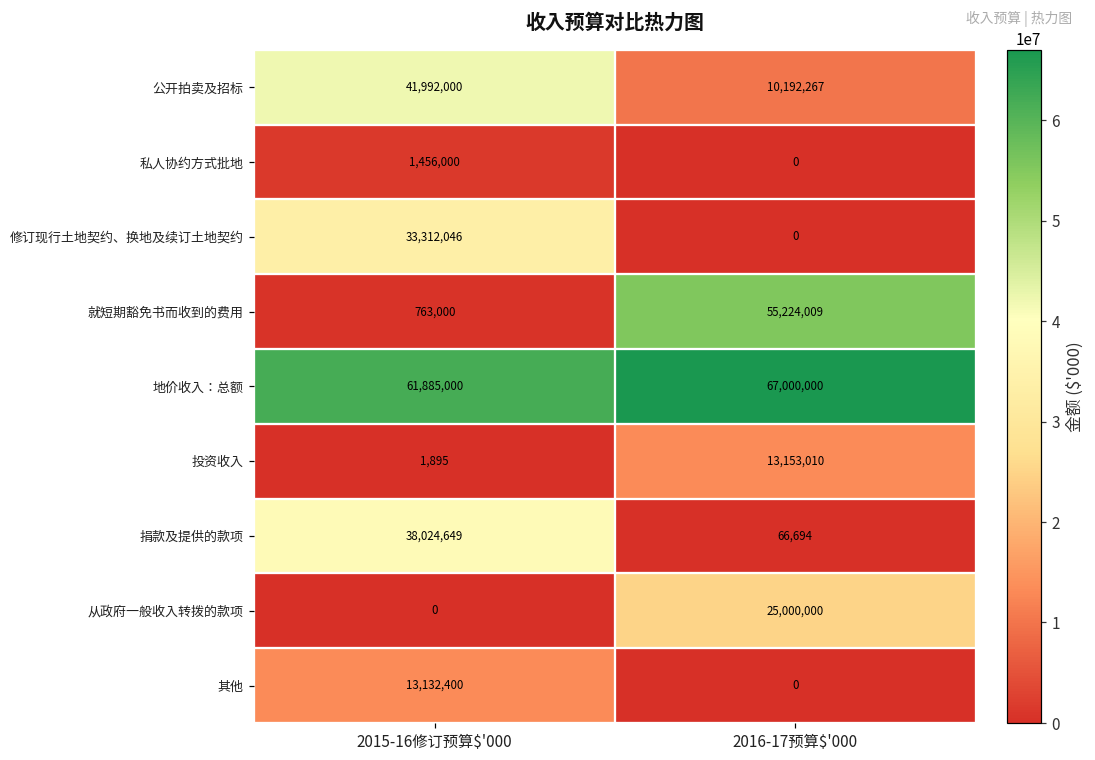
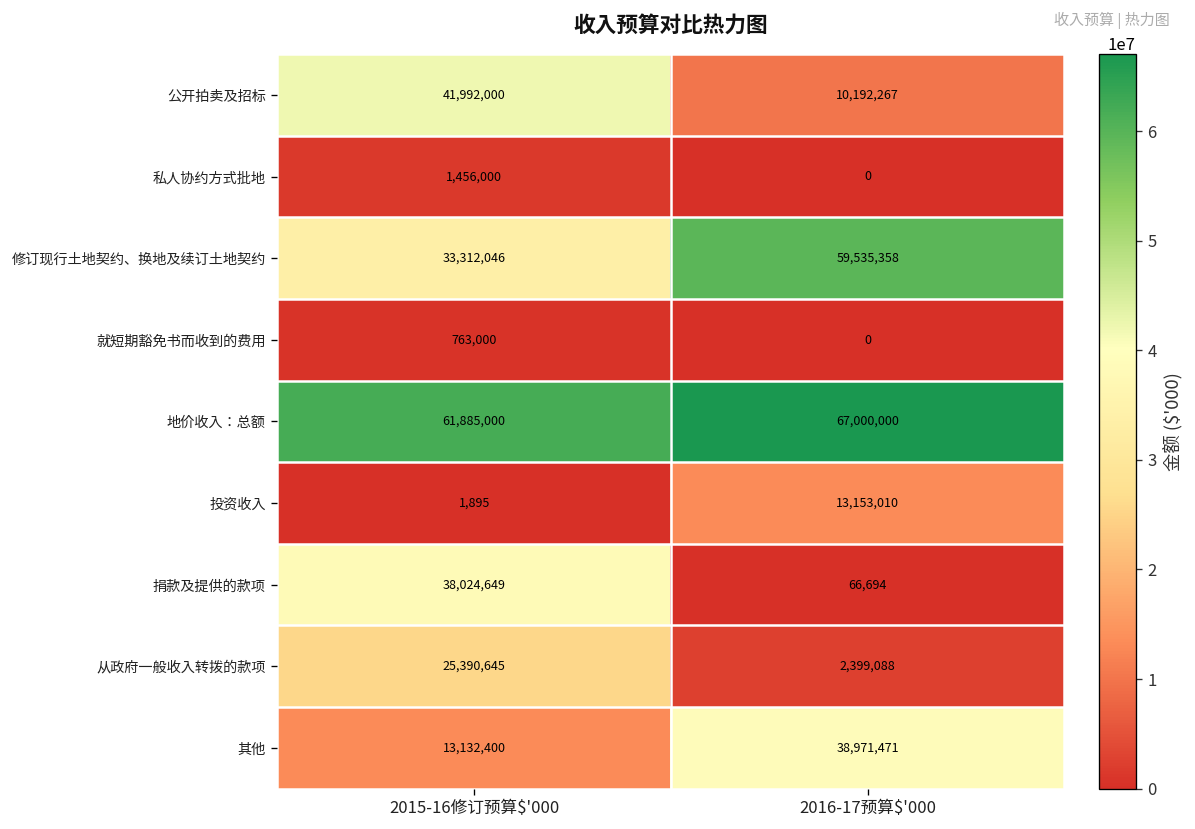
  {
    "公开拍卖及招标": {
      "2015-16修订预算$'000": "41,992,000",
      "2016-17预算$'000": "10,192,267"
    },
    "私人协约方式批地": {
      "2015-16修订预算$'000": "1,456,000",
      "2016-17预算$'000": "0"
    },
    "修订现行土地契约、换地及续订土地契约": {
      "2015-16修订预算$'000": "33,312,046",
-     "2016-17预算$'000": "0"
+     "2016-17预算$'000": "59,535,358"
    },
    "就短期豁免书而收到的费用": {
      "2015-16修订预算$'000": "763,000",
-     "2016-17预算$'000": "55,224,009"
+     "2016-17预算$'000": "0"
    },
    "地价收入：总额": {
      "2015-16修订预算$'000": "61,885,000",
      "2016-17预算$'000": "67,000,000"
    },
    "投资收入": {
      "2015-16修订预算$'000": "1,895",
      "2016-17预算$'000": "13,153,010"
    },
    "捐款及提供的款项": {
      "2015-16修订预算$'000": "38,024,649",
      "2016-17预算$'000": "66,694"
    },
    "从政府一般收入转拨的款项": {
-     "2015-16修订预算$'000": "0",
-     "2016-17预算$'000": "25,000,000"
+     "2015-16修订预算$'000": "25,390,645",
+     "2016-17预算$'000": "2,399,088"
    },
    "其他": {
      "2015-16修订预算$'000": "13,132,400",
-     "2016-17预算$'000": "0"
+     "2016-17预算$'000": "38,971,471"
    }
  }
